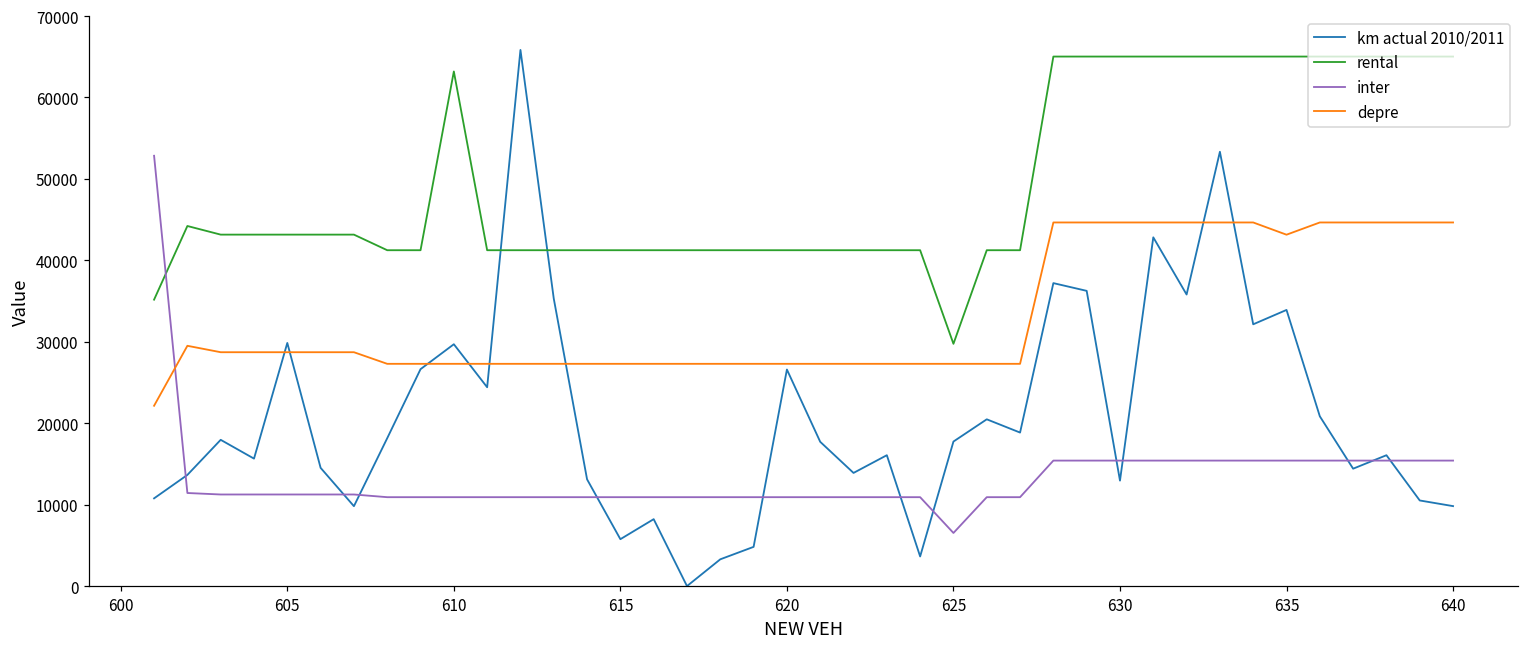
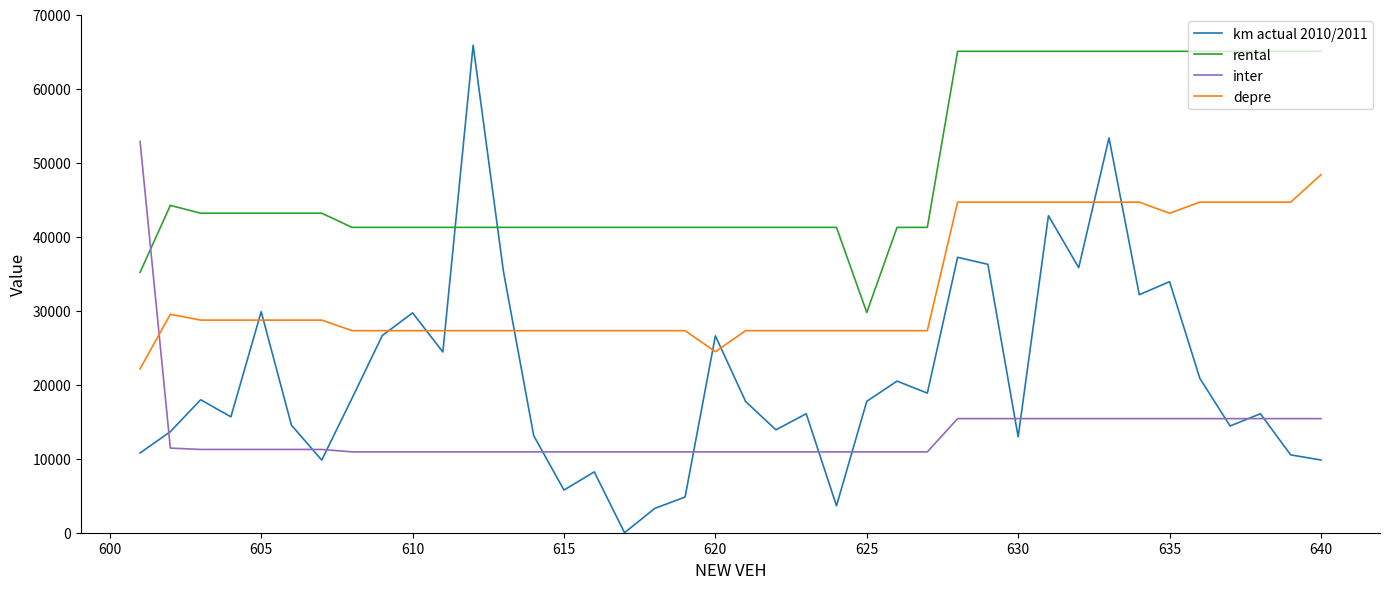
  {
    "km actual 2010/2011": {
      "605": 30000,
      "610": 30000,
      "615": 6000,
      "620": 27000,
      "625": 18000,
      "630": 13000,
      "635": 34000,
      "640": 10000
    },
    "rental": {
      "605": 43000,
-     "610": 63000,
+     "610": 41000,
      "615": 41000,
      "620": 41000,
      "625": 30000,
      "630": 65000,
      "635": 65000
    },
    "inter": {
      "605": 11000,
      "610": 11000,
      "615": 11000,
      "620": 11000,
-     "625": 7000,
+     "625": 11000,
      "630": 15000,
      "635": 15000,
      "640": 15000
    },
    "depre": {
      "605": 29000,
      "610": 27000,
      "615": 27000,
-     "620": 27000,
+     "620": 24000,
      "625": 27000,
      "630": 45000,
      "635": 43000,
-     "640": 45000
+     "640": 48000
    }
  }
